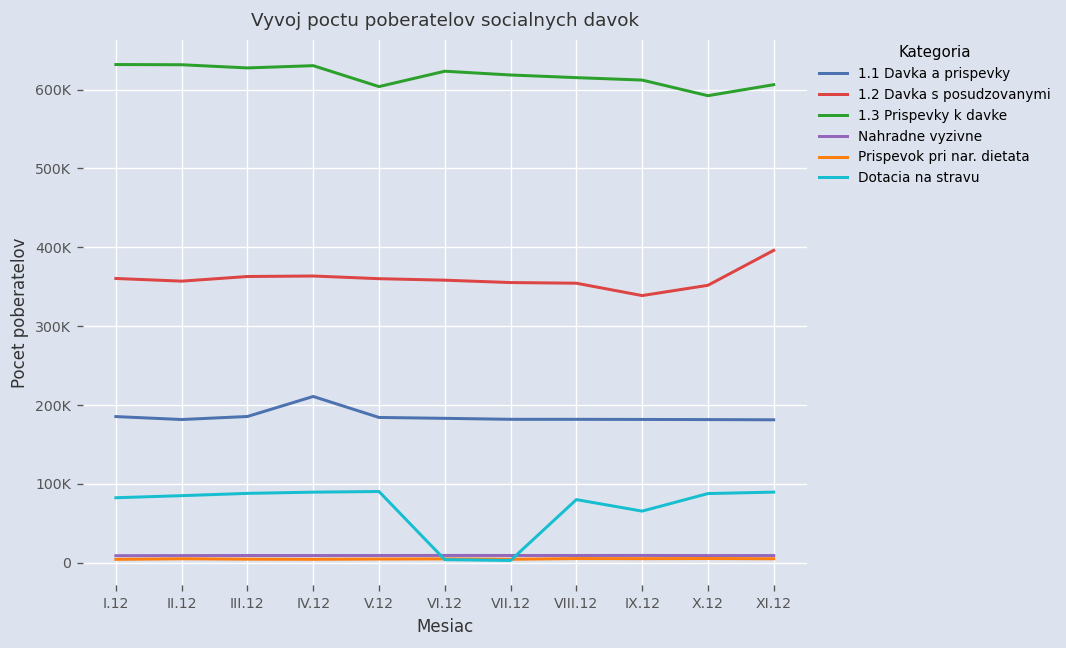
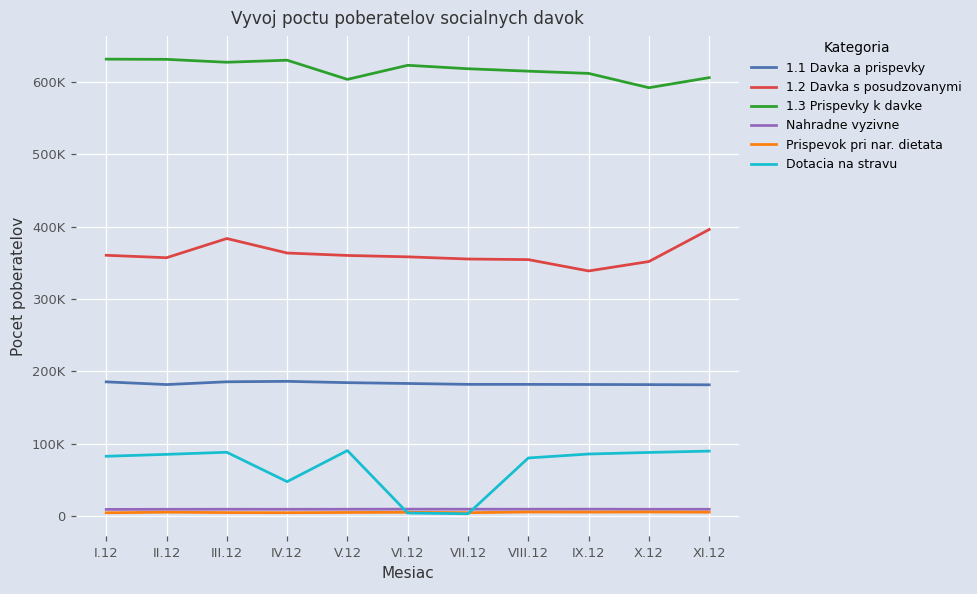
  {
    "1.1 Davka a prispevky": {
      "I.12": 190000,
      "II.12": 180000,
      "III.12": 190000,
-     "IV.12": 210000,
+     "IV.12": 190000,
      "V.12": 180000,
      "VI.12": 180000,
      "VII.12": 180000,
      "VIII.12": 180000,
      "IX.12": 180000,
      "X.12": 180000,
      "XI.12": 180000
    },
    "1.2 Davka s posudzovanymi": {
      "I.12": 360000,
      "II.12": 360000,
-     "III.12": 360000,
+     "III.12": 380000,
      "IV.12": 360000,
      "V.12": 360000,
      "VI.12": 360000,
      "VII.12": 360000,
      "VIII.12": 350000,
      "IX.12": 340000,
      "X.12": 350000,
      "XI.12": 400000
    },
    "1.3 Prispevky k davke": {
      "I.12": 630000,
      "II.12": 630000,
      "III.12": 630000,
      "IV.12": 630000,
      "V.12": 600000,
      "VI.12": 620000,
      "VII.12": 620000,
      "VIII.12": 620000,
      "IX.12": 610000,
      "X.12": 590000,
      "XI.12": 610000
    },
    "Nahradne vyzivne": {
      "I.12": 10000,
      "II.12": 10000,
      "III.12": 10000,
      "IV.12": 10000,
      "V.12": 10000,
      "VI.12": 10000,
      "VII.12": 10000,
      "VIII.12": 10000,
      "IX.12": 10000,
      "XI.12": 10000
    },
    "Prispevok pri nar. dietata": {
      "I.12": 0,
      "II.12": 0,
      "III.12": 0,
      "IV.12": 0,
      "V.12": 0,
      "VIII.12": 10000,
      "IX.12": 10000,
      "XI.12": 0
    },
    "Dotacia na stravu": {
      "I.12": 80000,
      "II.12": 90000,
      "III.12": 90000,
-     "IV.12": 90000,
+     "IV.12": 50000,
      "V.12": 90000,
      "VIII.12": 80000,
-     "IX.12": 70000,
+     "IX.12": 90000,
      "X.12": 90000,
      "XI.12": 90000
    }
  }
